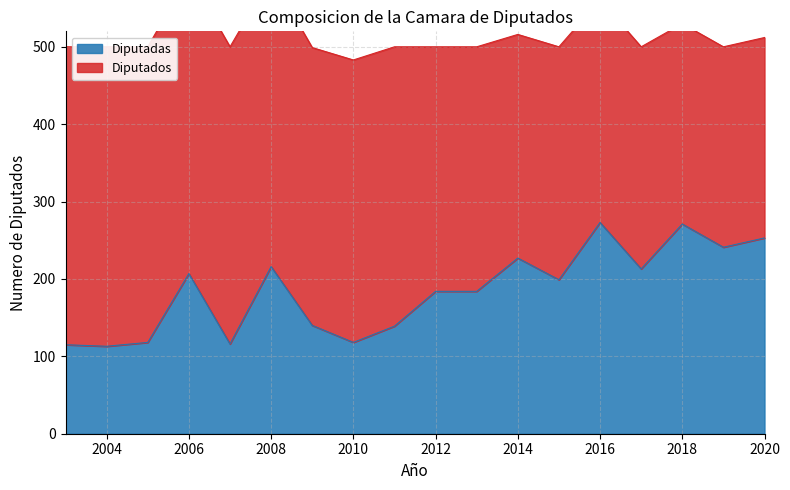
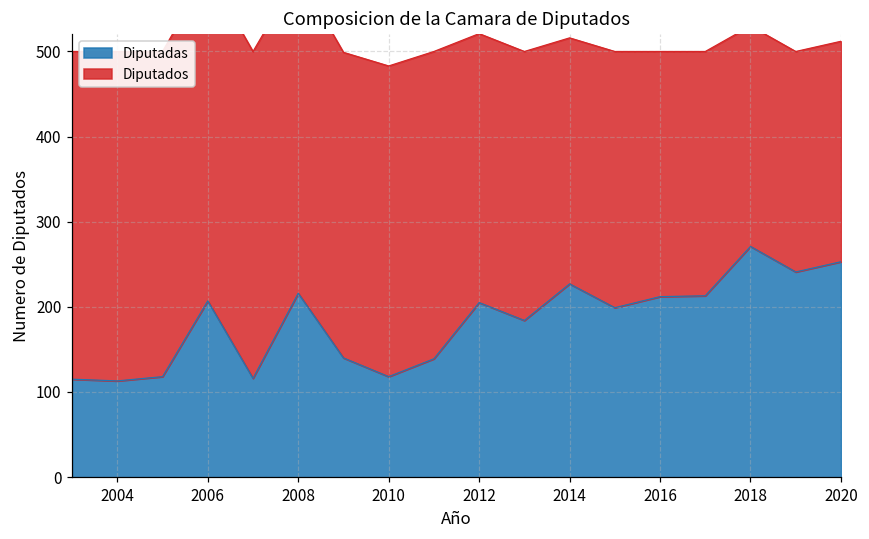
  {
    "Diputadas": {
      "2004": 110,
      "2006": 210,
      "2008": 220,
      "2010": 120,
-     "2012": 180,
+     "2012": 210,
      "2014": 230,
-     "2016": 270,
+     "2016": 210,
      "2018": 270,
      "2020": 250
    },
    "Diputados": {
      "2010": 370,
      "2012": 320,
      "2014": 290,
      "2020": 260
    }
  }
